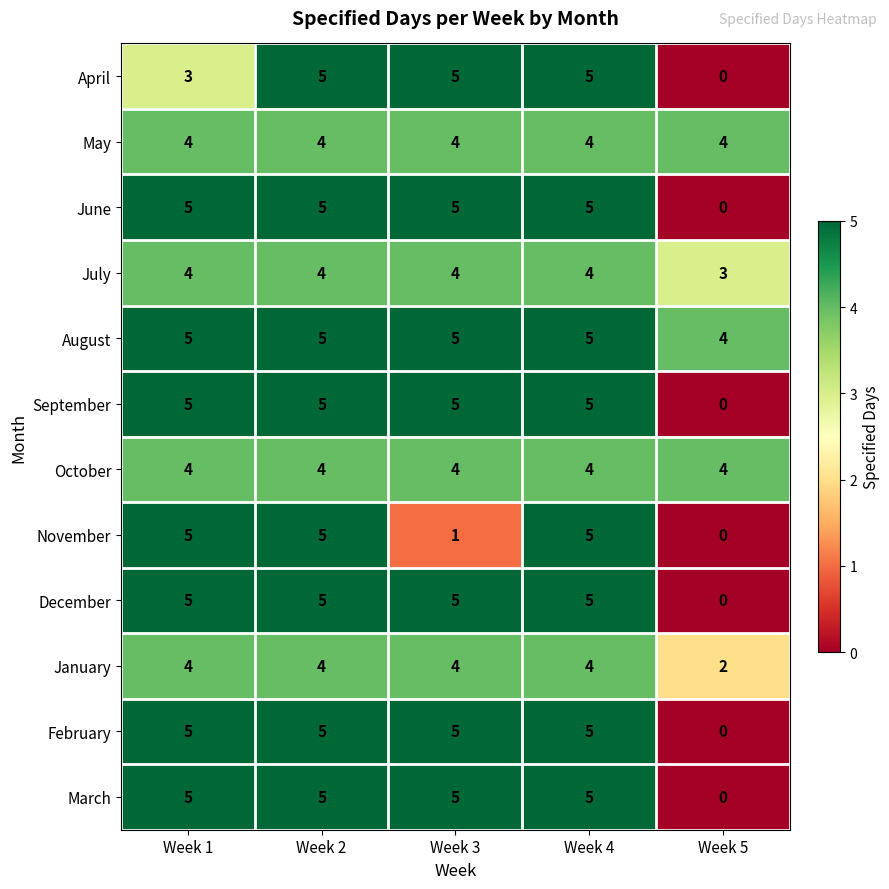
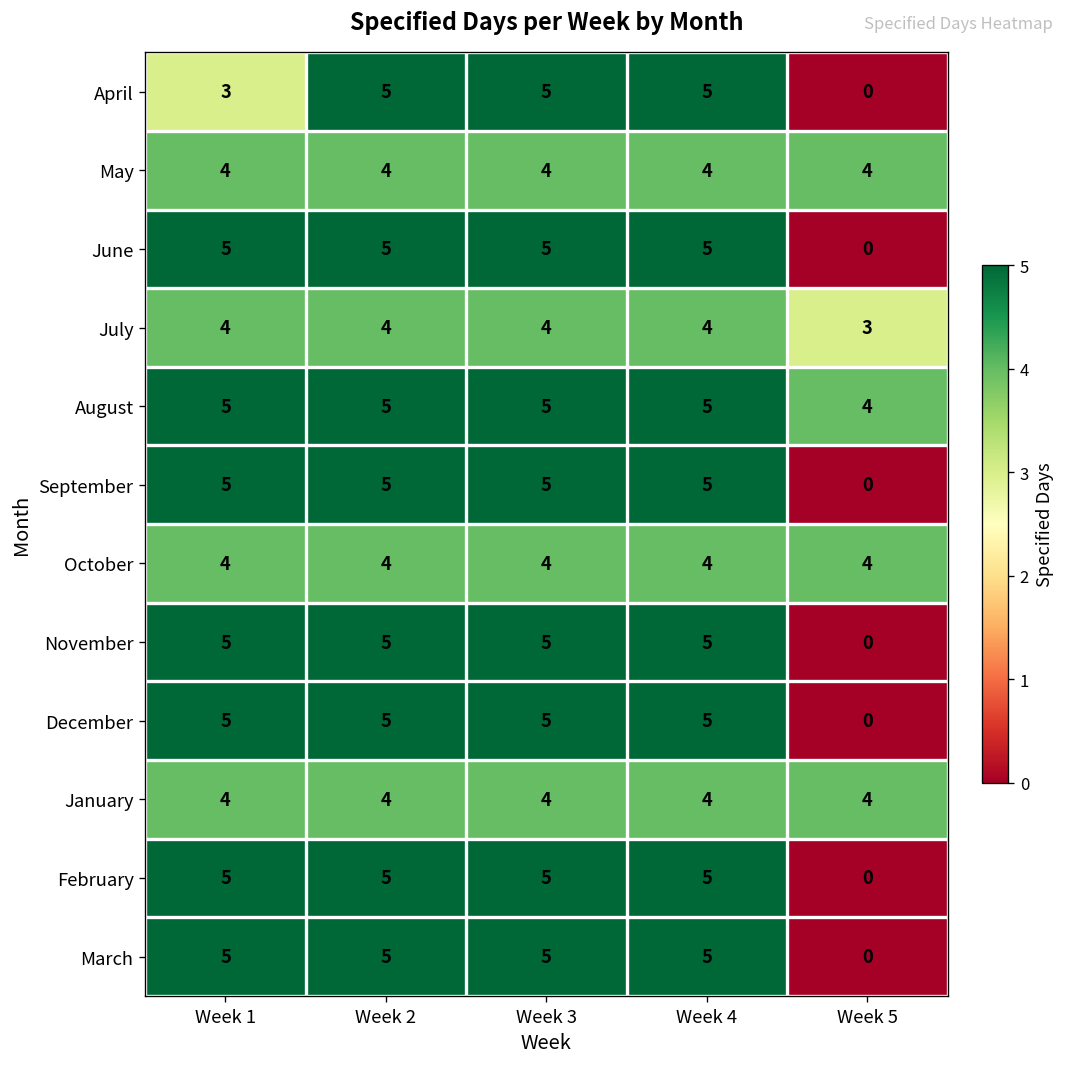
  {
    "April": {
      "Week 1": 3,
      "Week 2": 5,
      "Week 3": 5,
      "Week 4": 5,
      "Week 5": 0
    },
    "May": {
      "Week 1": 4,
      "Week 2": 4,
      "Week 3": 4,
      "Week 4": 4,
      "Week 5": 4
    },
    "June": {
      "Week 1": 5,
      "Week 2": 5,
      "Week 3": 5,
      "Week 4": 5,
      "Week 5": 0
    },
    "July": {
      "Week 1": 4,
      "Week 2": 4,
      "Week 3": 4,
      "Week 4": 4,
      "Week 5": 3
    },
    "August": {
      "Week 1": 5,
      "Week 2": 5,
      "Week 3": 5,
      "Week 4": 5,
      "Week 5": 4
    },
    "September": {
      "Week 1": 5,
      "Week 2": 5,
      "Week 3": 5,
      "Week 4": 5,
      "Week 5": 0
    },
    "October": {
      "Week 1": 4,
      "Week 2": 4,
      "Week 3": 4,
      "Week 4": 4,
      "Week 5": 4
    },
    "November": {
      "Week 1": 5,
      "Week 2": 5,
-     "Week 3": 1,
+     "Week 3": 5,
      "Week 4": 5,
      "Week 5": 0
    },
    "December": {
      "Week 1": 5,
      "Week 2": 5,
      "Week 3": 5,
      "Week 4": 5,
      "Week 5": 0
    },
    "January": {
      "Week 1": 4,
      "Week 2": 4,
      "Week 3": 4,
      "Week 4": 4,
-     "Week 5": 2
+     "Week 5": 4
    },
    "February": {
      "Week 1": 5,
      "Week 2": 5,
      "Week 3": 5,
      "Week 4": 5,
      "Week 5": 0
    },
    "March": {
      "Week 1": 5,
      "Week 2": 5,
      "Week 3": 5,
      "Week 4": 5,
      "Week 5": 0
    }
  }
